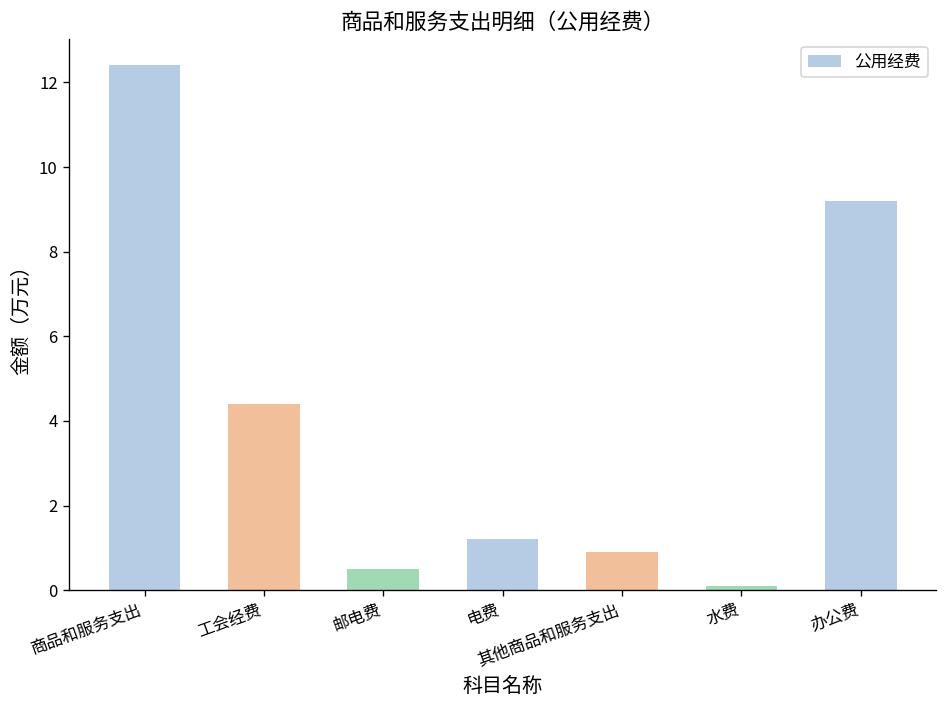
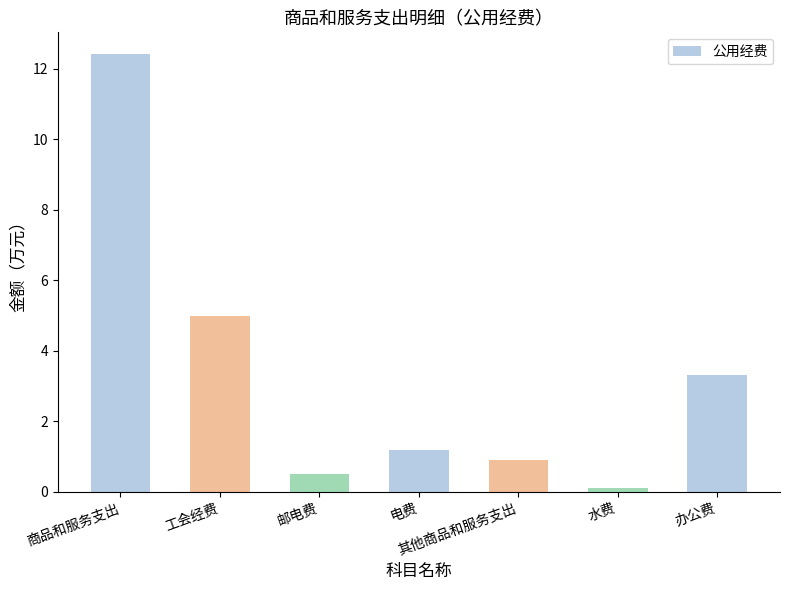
  {
    "商品和服务支出": 12.4,
-   "工会经费": 4.4,
+   "工会经费": 5.0,
    "邮电费": 0.5,
    "电费": 1.2,
    "其他商品和服务支出": 0.9,
    "水费": 0.1,
-   "办公费": 9.2
+   "办公费": 3.3
  }
